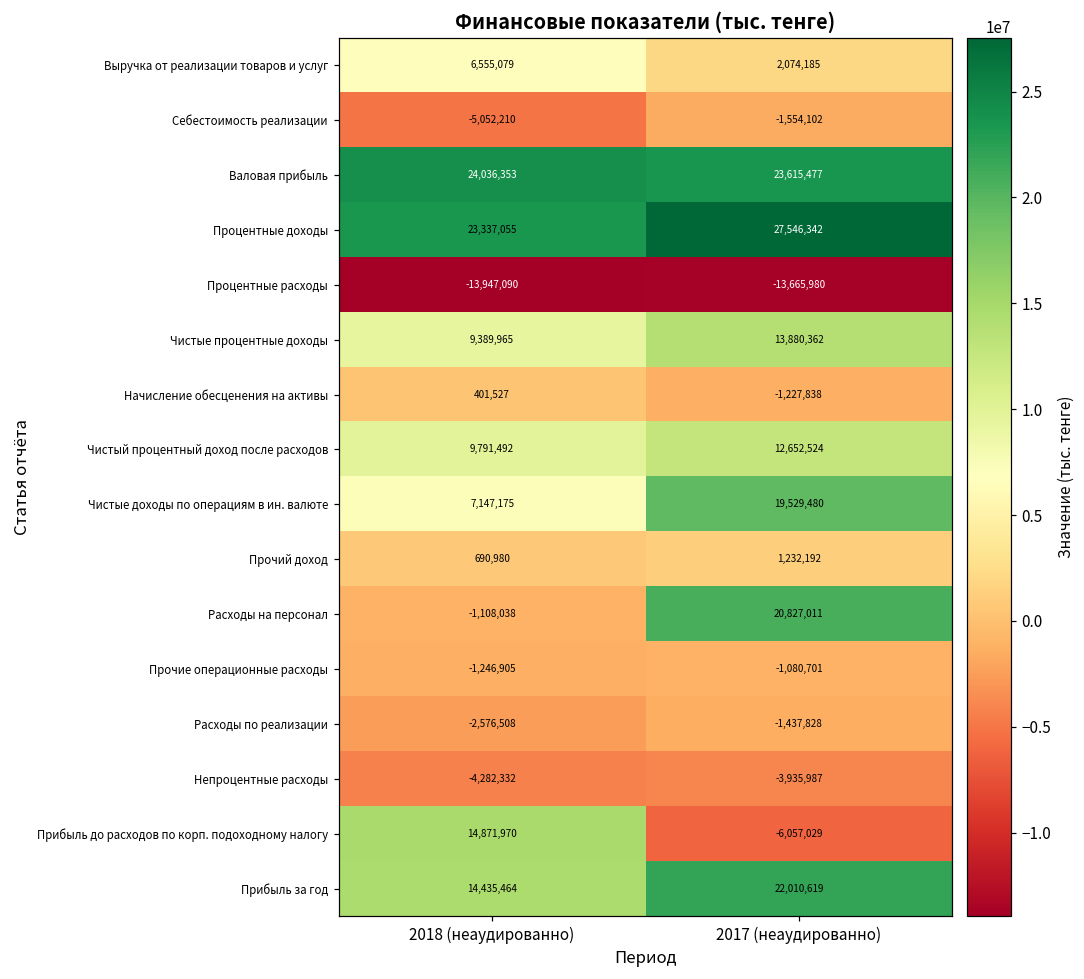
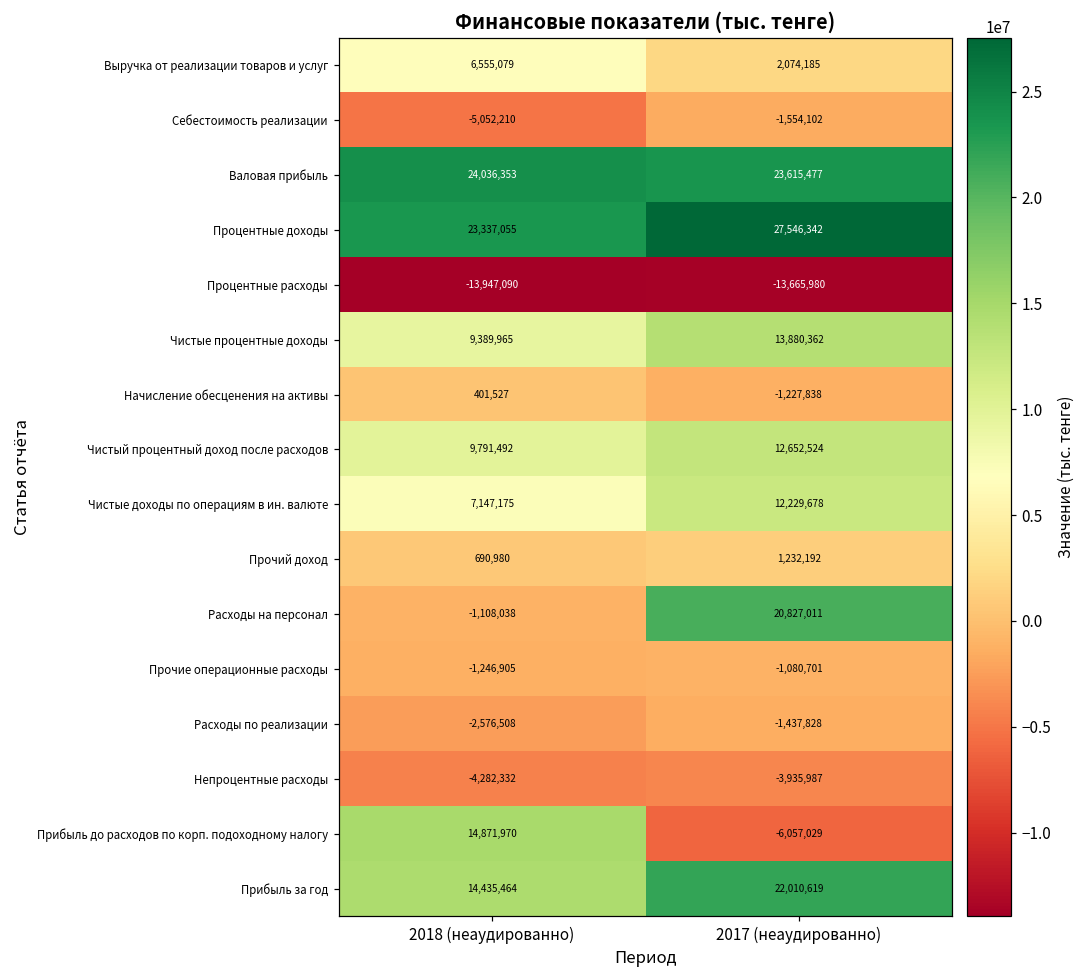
  {
    "Выручка от реализации товаров и услуг": {
      "2018 (неаудированно)": "6,555,079",
      "2017 (неаудированно)": "2,074,185"
    },
    "Себестоимость реализации": {
      "2018 (неаудированно)": "-5,052,210",
      "2017 (неаудированно)": "-1,554,102"
    },
    "Валовая прибыль": {
      "2018 (неаудированно)": "24,036,353",
      "2017 (неаудированно)": "23,615,477"
    },
    "Процентные доходы": {
      "2018 (неаудированно)": "23,337,055",
      "2017 (неаудированно)": "27,546,342"
    },
    "Процентные расходы": {
      "2018 (неаудированно)": "-13,947,090",
      "2017 (неаудированно)": "-13,665,980"
    },
    "Чистые процентные доходы": {
      "2018 (неаудированно)": "9,389,965",
      "2017 (неаудированно)": "13,880,362"
    },
    "Начисление обесценения на активы": {
      "2018 (неаудированно)": "401,527",
      "2017 (неаудированно)": "-1,227,838"
    },
    "Чистый процентный доход после расходов": {
      "2018 (неаудированно)": "9,791,492",
      "2017 (неаудированно)": "12,652,524"
    },
    "Чистые доходы по операциям в ин. валюте": {
      "2018 (неаудированно)": "7,147,175",
-     "2017 (неаудированно)": "19,529,480"
+     "2017 (неаудированно)": "12,229,678"
    },
    "Прочий доход": {
      "2018 (неаудированно)": "690,980",
      "2017 (неаудированно)": "1,232,192"
    },
    "Расходы на персонал": {
      "2018 (неаудированно)": "-1,108,038",
      "2017 (неаудированно)": "20,827,011"
    },
    "Прочие операционные расходы": {
      "2018 (неаудированно)": "-1,246,905",
      "2017 (неаудированно)": "-1,080,701"
    },
    "Расходы по реализации": {
      "2018 (неаудированно)": "-2,576,508",
      "2017 (неаудированно)": "-1,437,828"
    },
    "Непроцентные расходы": {
      "2018 (неаудированно)": "-4,282,332",
      "2017 (неаудированно)": "-3,935,987"
    },
    "Прибыль до расходов по корп. подоходному налогу": {
      "2018 (неаудированно)": "14,871,970",
      "2017 (неаудированно)": "-6,057,029"
    },
    "Прибыль за год": {
      "2018 (неаудированно)": "14,435,464",
      "2017 (неаудированно)": "22,010,619"
    }
  }
